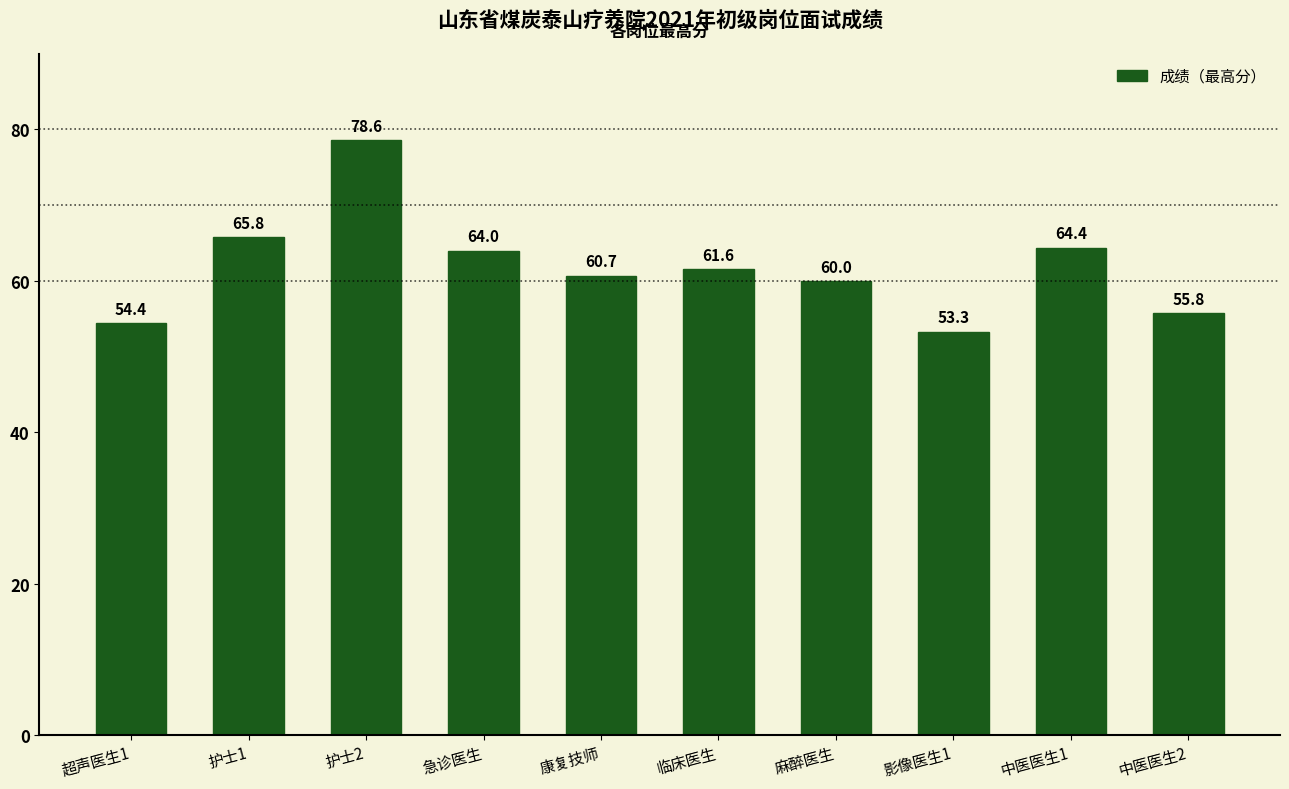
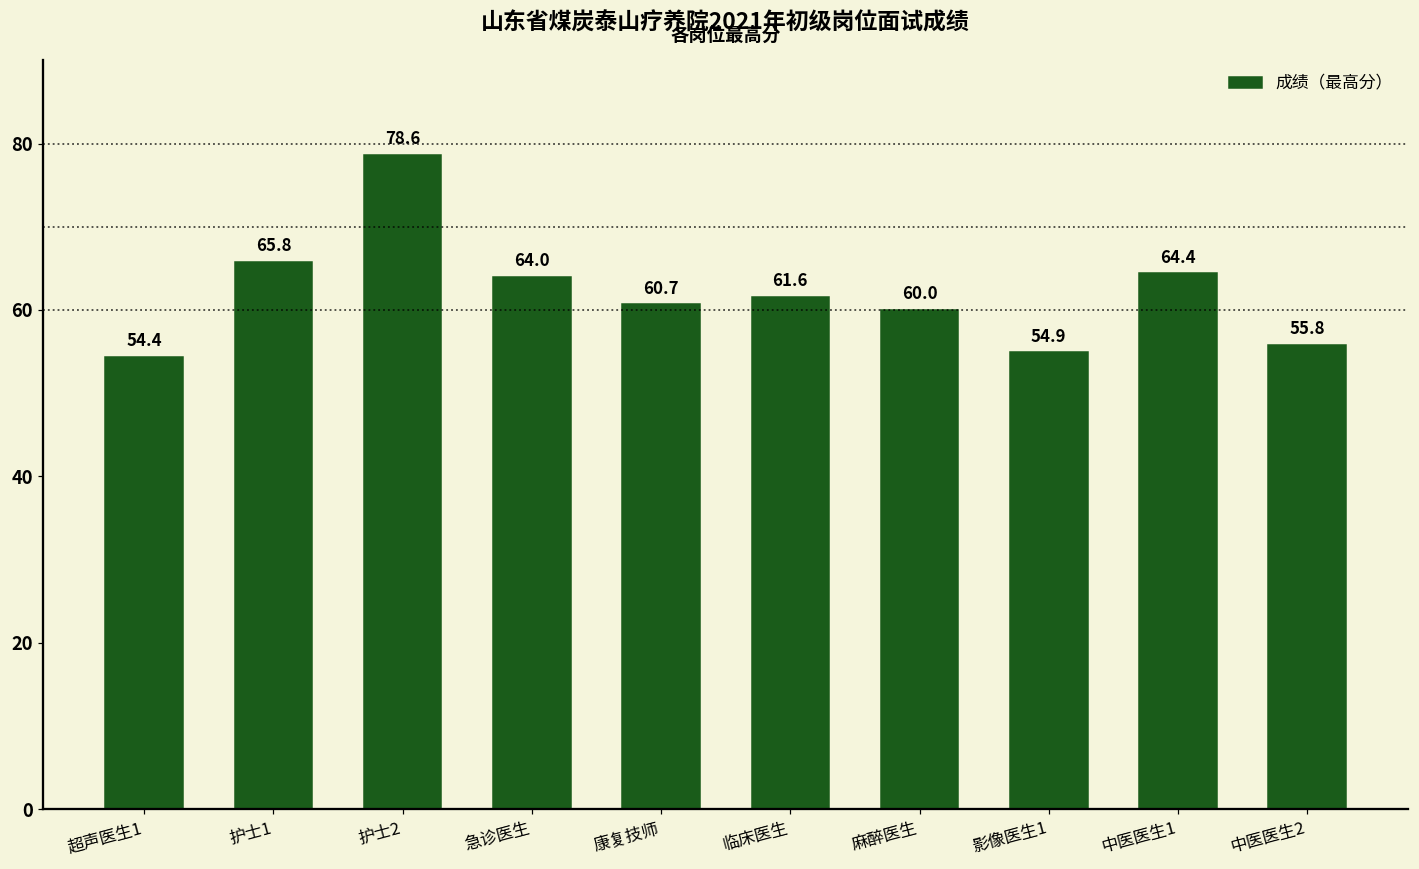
  {
    "超声医生1": 54.4,
    "护士1": 65.8,
    "护士2": 78.6,
    "急诊医生": 64.0,
    "康复技师": 60.7,
    "临床医生": 61.6,
    "麻醉医生": 60.0,
-   "影像医生1": 53.3,
+   "影像医生1": 54.9,
    "中医医生1": 64.4,
    "中医医生2": 55.8
  }
